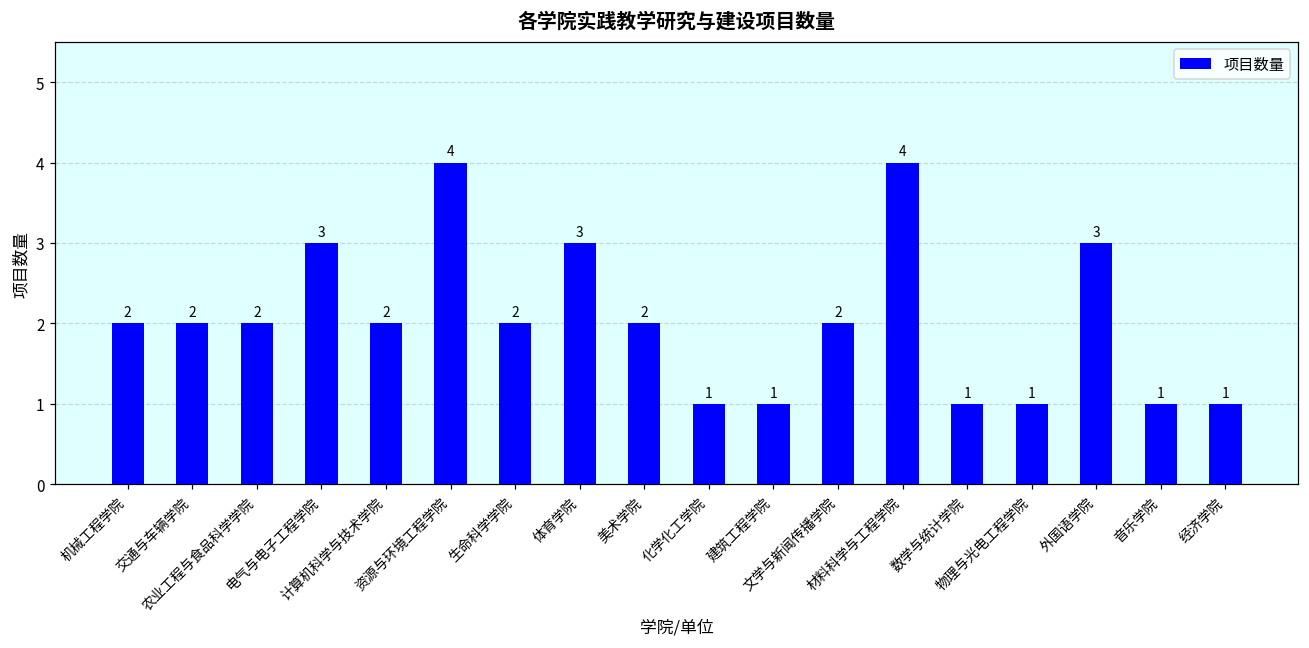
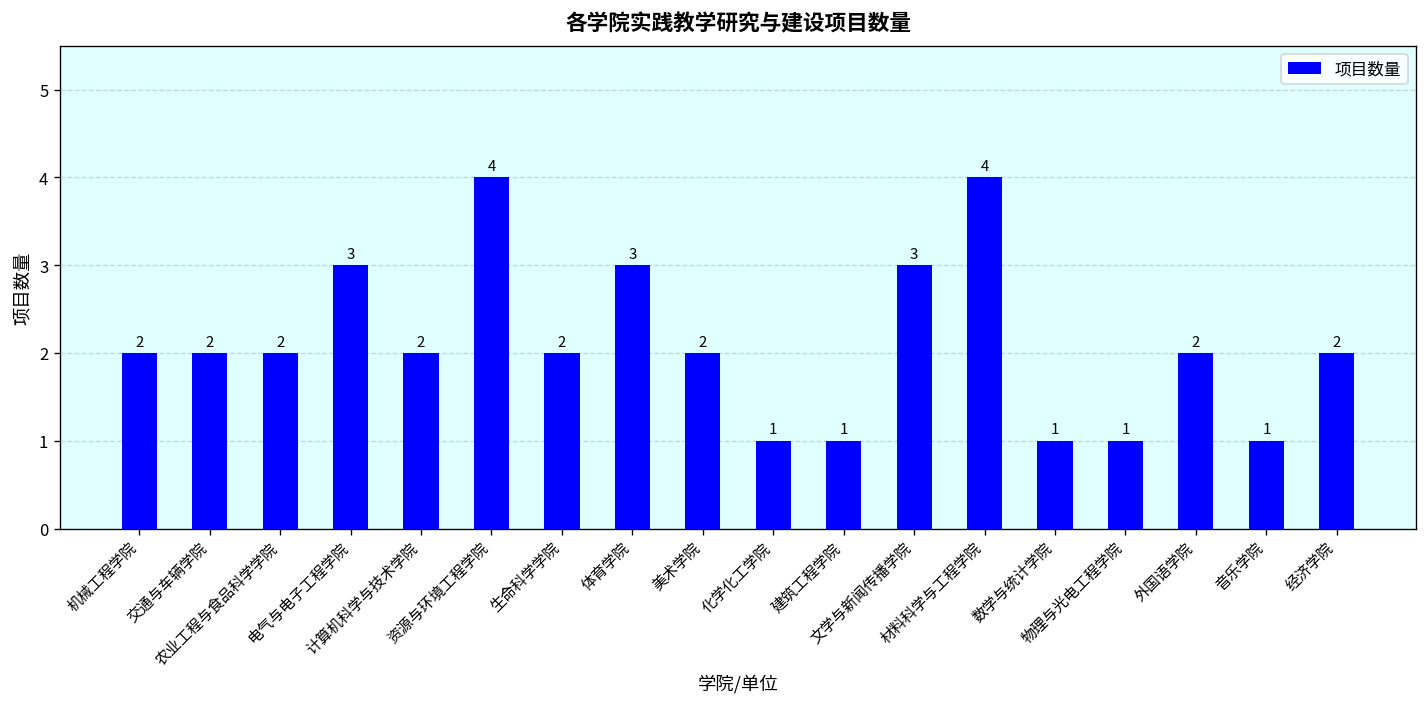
  {
    "机械工程学院": 2,
    "交通与车辆学院": 2,
    "农业工程与食品科学学院": 2,
    "电气与电子工程学院": 3,
    "计算机科学与技术学院": 2,
    "资源与环境工程学院": 4,
    "生命科学学院": 2,
    "体育学院": 3,
    "美术学院": 2,
    "化学化工学院": 1,
    "建筑工程学院": 1,
-   "文学与新闻传播学院": 2,
+   "文学与新闻传播学院": 3,
    "材料科学与工程学院": 4,
    "数学与统计学院": 1,
    "物理与光电工程学院": 1,
-   "外国语学院": 3,
+   "外国语学院": 2,
    "音乐学院": 1,
-   "经济学院": 1
+   "经济学院": 2
  }
